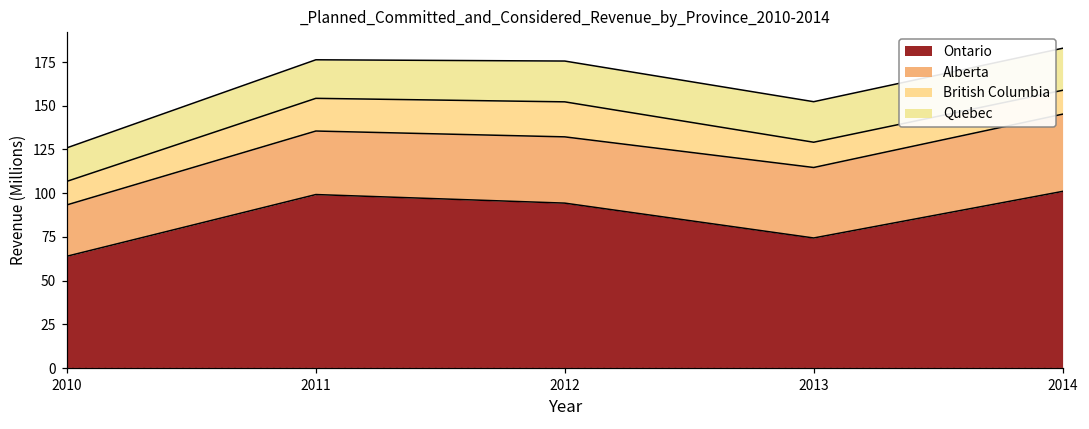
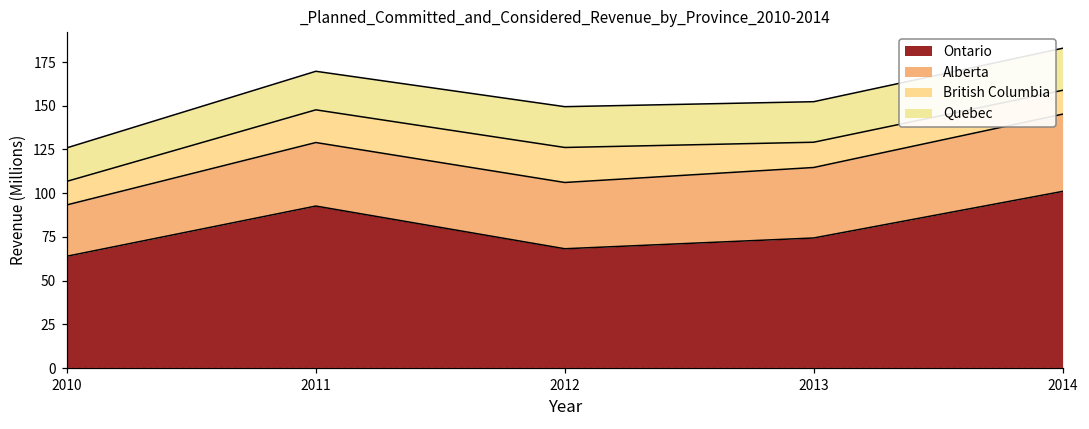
  {
    "Ontario": {
      "2010": 64,
-     "2011": 99,
-     "2012": 94,
+     "2011": 93,
+     "2012": 68,
      "2013": 74,
      "2014": 101
    }
  }
